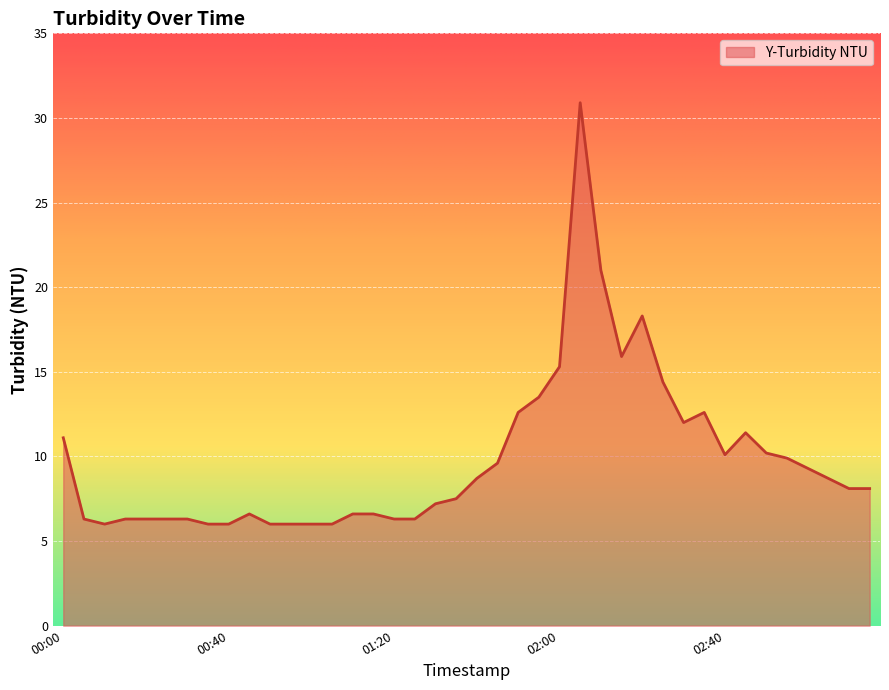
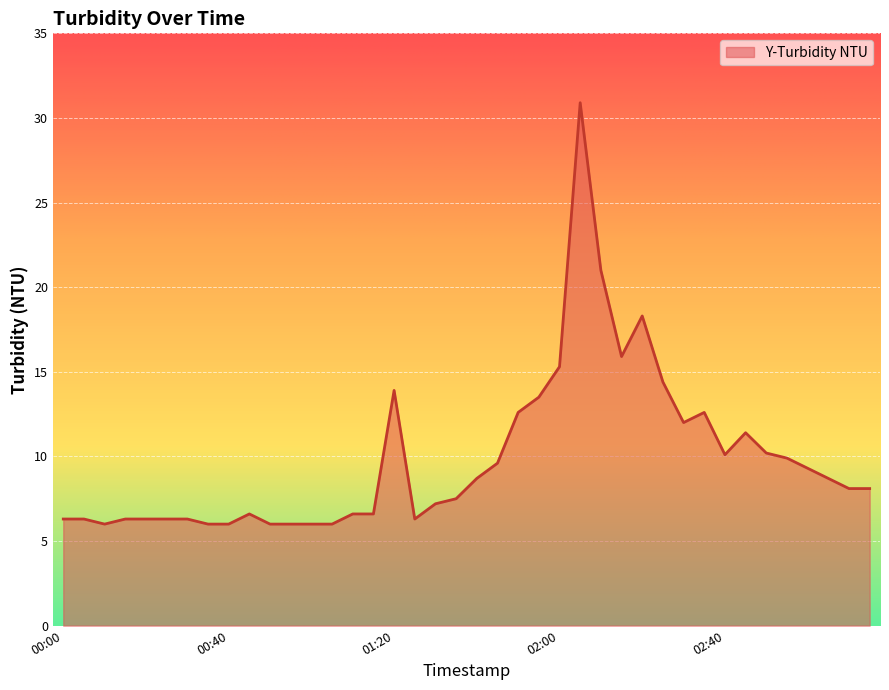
  {
-   "00:00": 11.1,
+   "00:00": 6.3,
    "00:40": 6.0,
-   "01:20": 6.3,
+   "01:20": 13.9,
    "02:00": 15.3,
    "02:40": 10.1
  }
